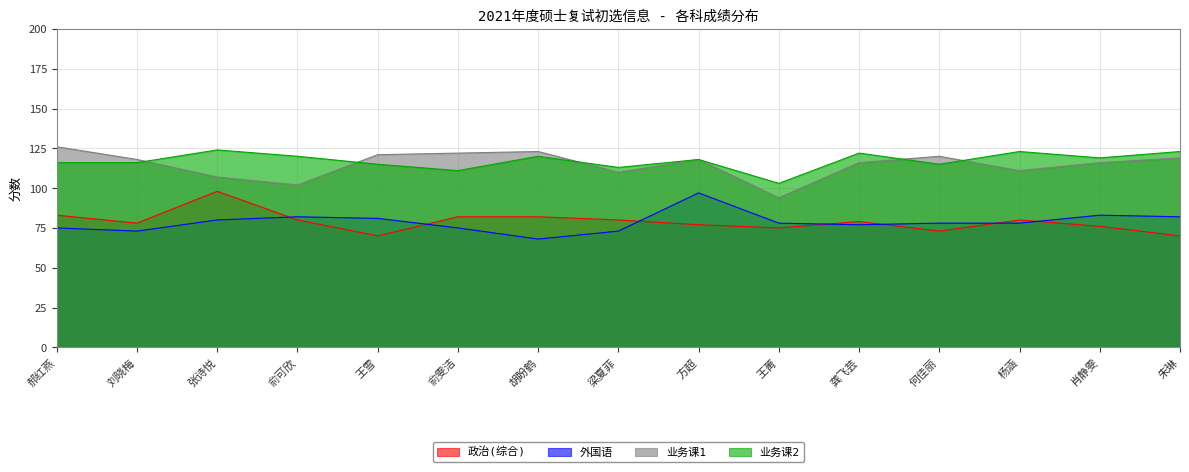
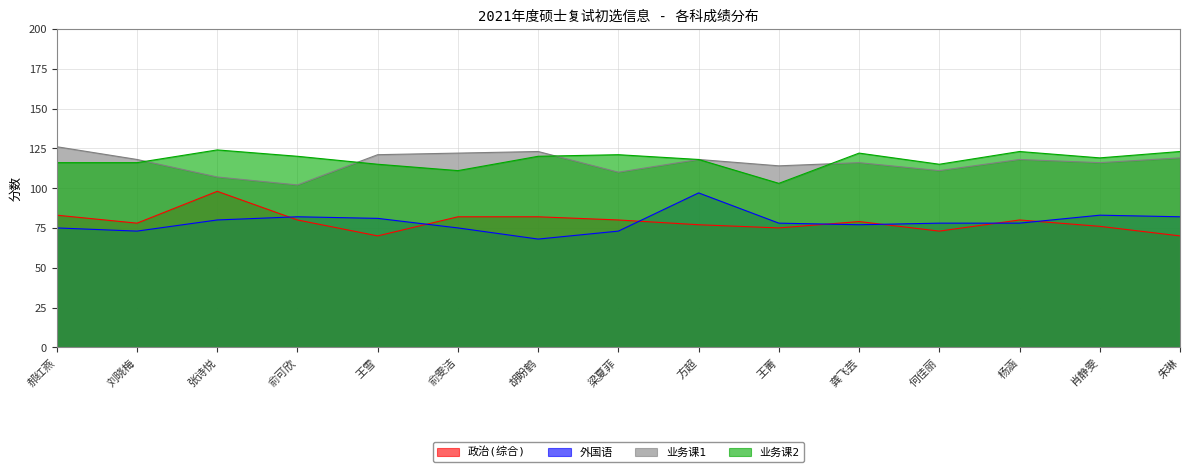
  {
    "政治(综合)": {
      "郝红燕": 83,
      "刘晓梅": 78,
      "张诗悦": 98,
      "俞可欣": 80,
      "王雪": 70,
      "俞雯洁": 82,
      "胡盼鹤": 82,
      "梁夏菲": 80,
      "方超": 77,
      "王菁": 75,
      "龚飞芸": 79,
      "何佳丽": 73,
      "杨涵": 80,
      "肖静雯": 76,
      "朱琳": 70
    },
    "外国语": {
      "郝红燕": 75,
      "刘晓梅": 73,
      "张诗悦": 80,
      "俞可欣": 82,
      "王雪": 81,
      "俞雯洁": 75,
      "胡盼鹤": 68,
      "梁夏菲": 73,
      "方超": 97,
      "王菁": 78,
      "龚飞芸": 77,
      "何佳丽": 78,
      "杨涵": 78,
      "肖静雯": 83,
      "朱琳": 82
    },
    "业务课1": {
      "郝红燕": 126,
      "刘晓梅": 118,
      "张诗悦": 107,
      "俞可欣": 102,
      "王雪": 121,
      "俞雯洁": 122,
      "胡盼鹤": 123,
      "梁夏菲": 110,
-     "王菁": 94,
+     "王菁": 114,
      "龚飞芸": 116,
-     "何佳丽": 120,
-     "杨涵": 111,
+     "何佳丽": 111,
+     "杨涵": 118,
      "肖静雯": 116,
      "朱琳": 119
    },
    "业务课2": {
      "郝红燕": 116,
      "刘晓梅": 116,
      "张诗悦": 124,
      "俞可欣": 120,
      "王雪": 115,
      "俞雯洁": 111,
      "胡盼鹤": 120,
-     "梁夏菲": 113,
+     "梁夏菲": 121,
      "王菁": 103,
      "龚飞芸": 122,
      "何佳丽": 115,
      "杨涵": 123,
      "肖静雯": 119,
      "朱琳": 123
    }
  }
